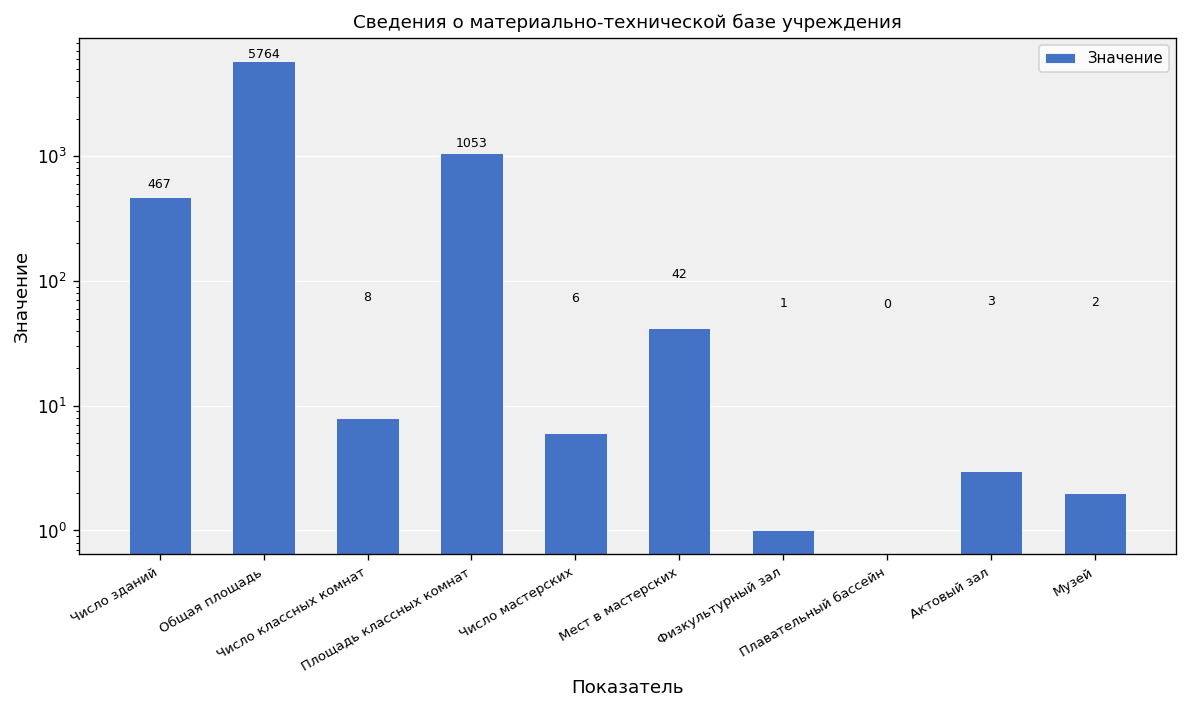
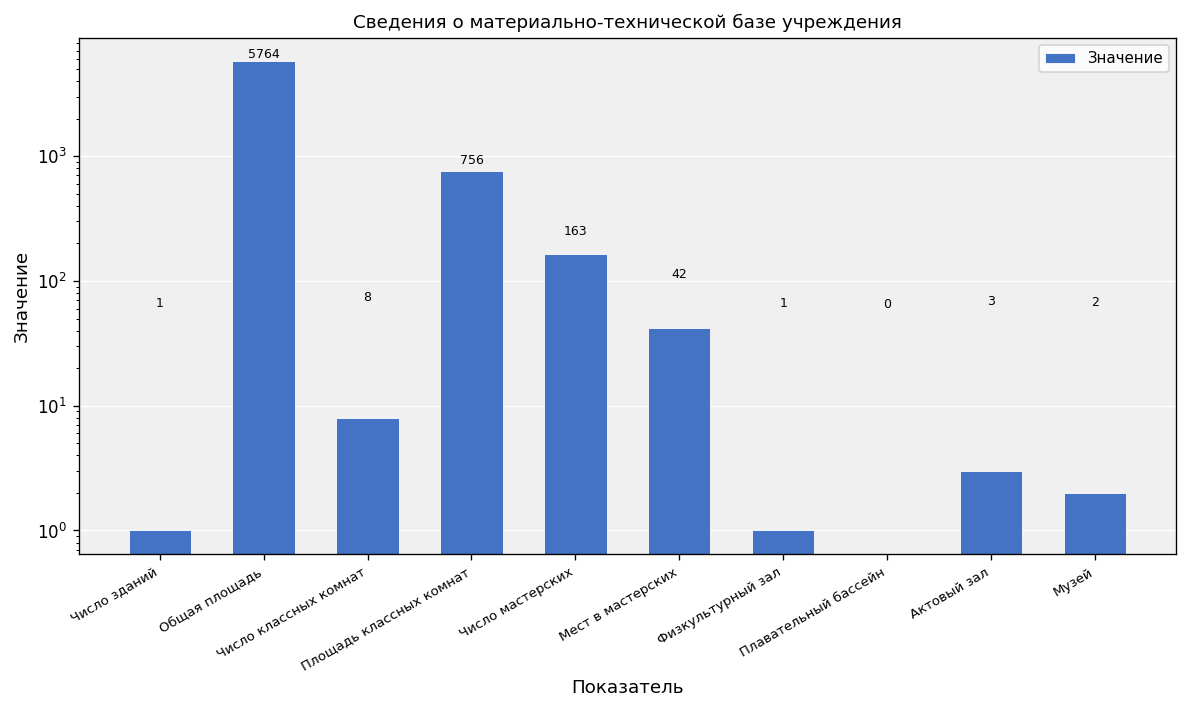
  {
-   "Число зданий": 467,
+   "Число зданий": 1,
    "Общая площадь": 5764,
-   "Площадь классных комнат": 1053,
-   "Число мастерских": 6
+   "Площадь классных комнат": 756,
+   "Число мастерских": 163
  }
